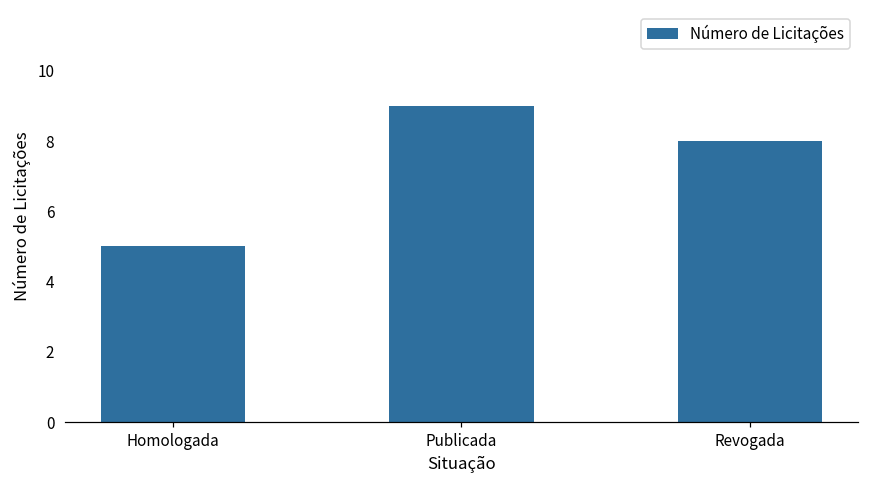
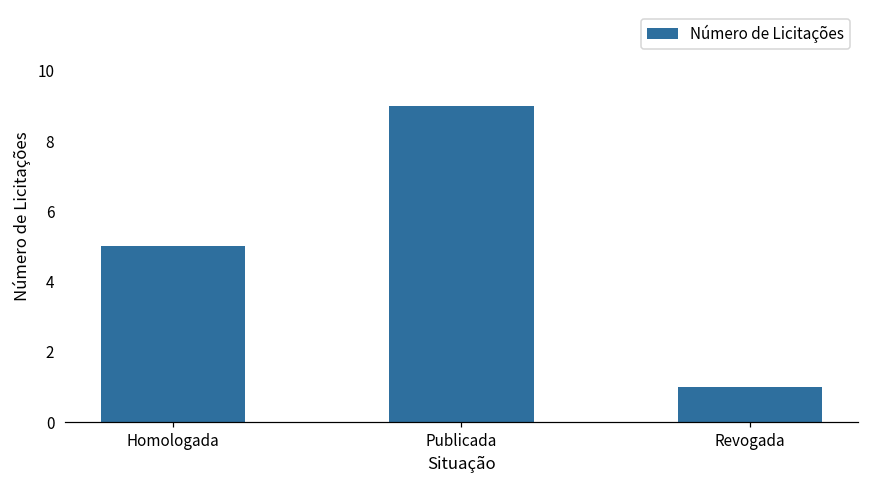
  {
    "Homologada": 5,
    "Publicada": 9,
-   "Revogada": 8
+   "Revogada": 1
  }
